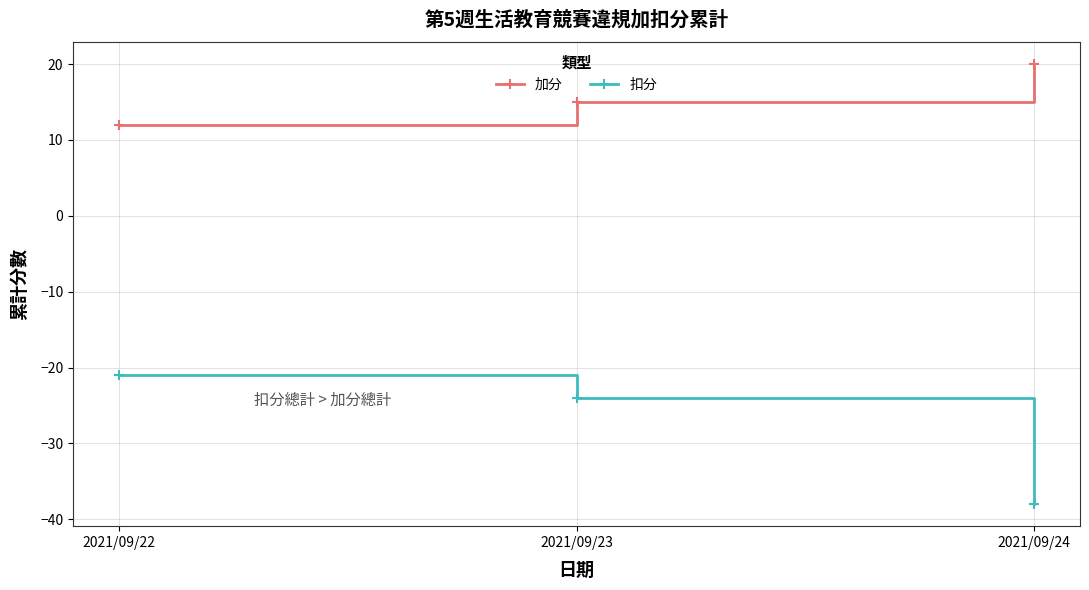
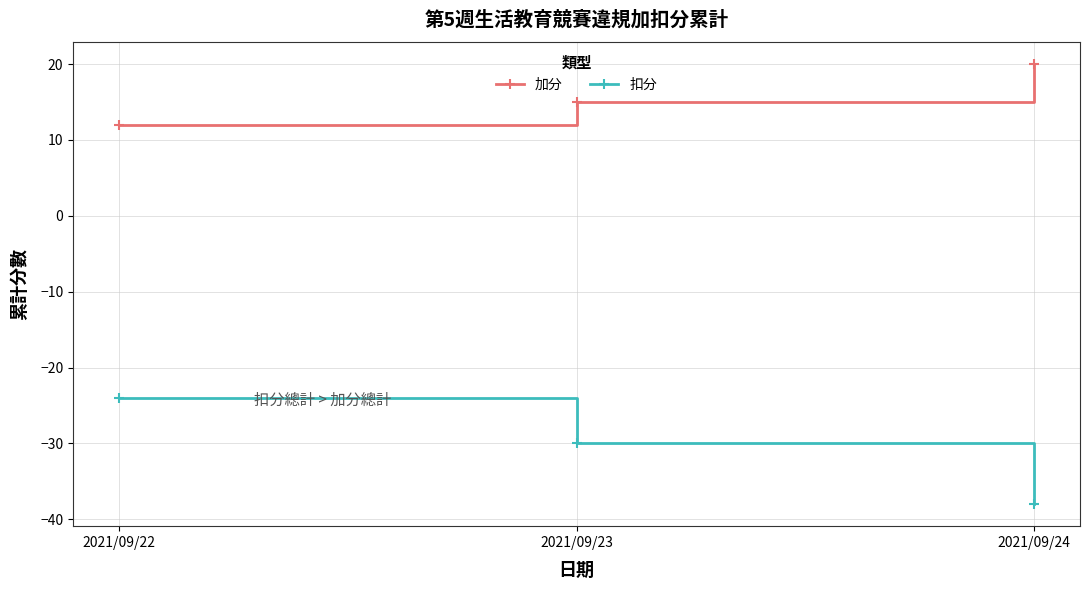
  {
    "加分": {
      "2021/09/22": 12,
      "2021/09/23": 15,
      "2021/09/24": 20
    },
    "扣分": {
-     "2021/09/22": -21,
-     "2021/09/23": -24,
+     "2021/09/22": -24,
+     "2021/09/23": -30,
      "2021/09/24": -38
    }
  }
